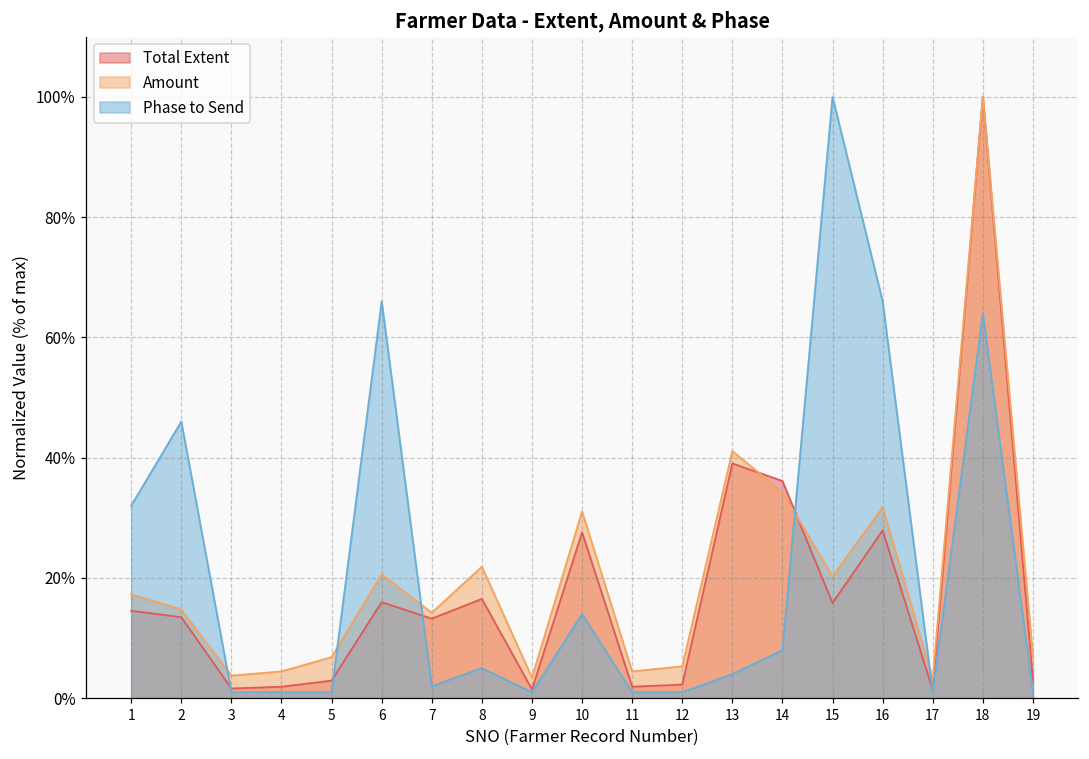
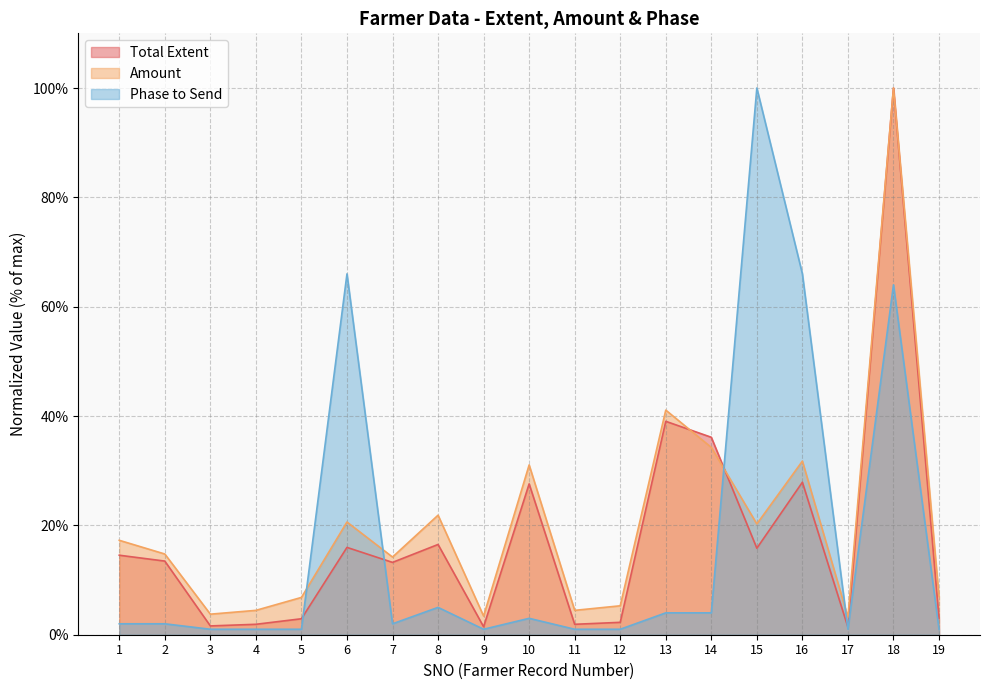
  {
    "Phase to Send": {
-     "1": "32%",
-     "2": "46%",
+     "1": "2%",
+     "2": "2%",
      "3": "1%",
      "4": "1%",
      "5": "1%",
      "6": "66%",
      "7": "2%",
      "8": "5%",
      "9": "1%",
-     "10": "14%",
+     "10": "3%",
      "11": "1%",
      "12": "1%",
      "13": "4%",
-     "14": "8%",
+     "14": "4%",
      "15": "100%",
      "16": "66%",
      "18": "64%",
      "19": "1%"
    }
  }
